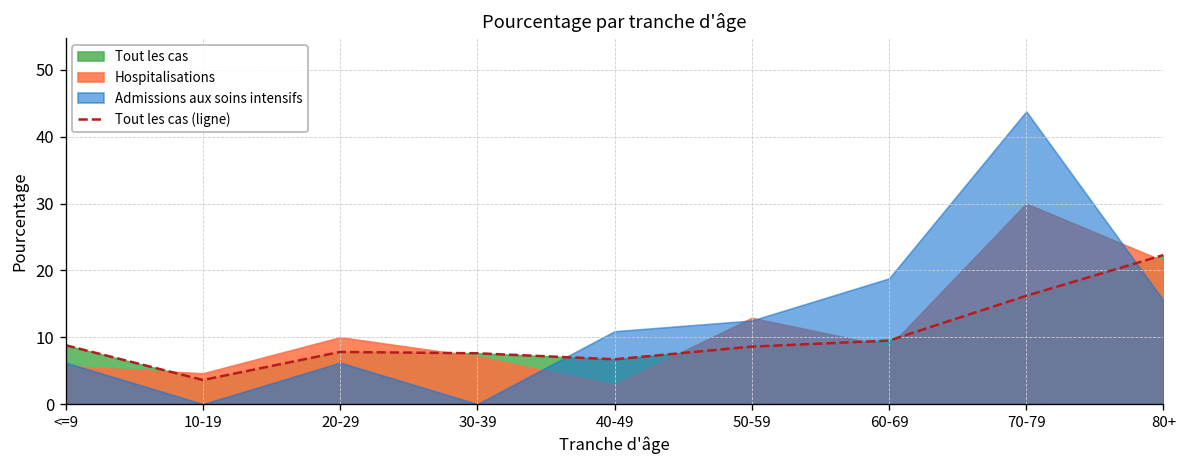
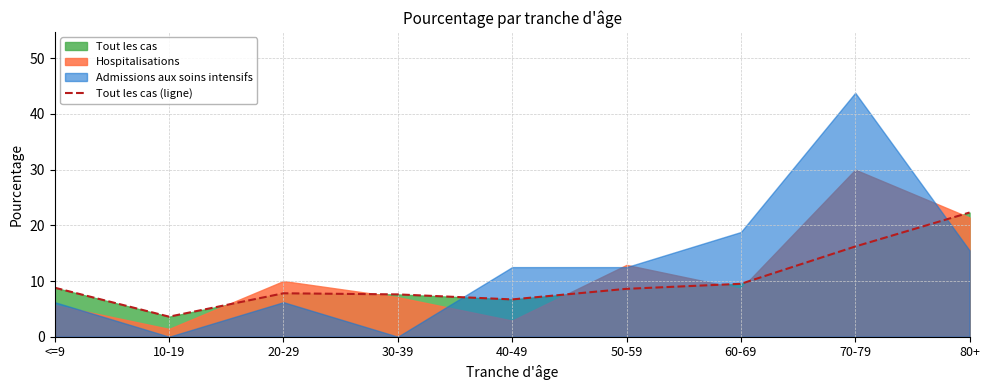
  {
    "Tout les cas": {
      "<=9": 9,
      "10-19": 4,
      "20-29": 8,
      "30-39": 8,
      "40-49": 7,
      "50-59": 9,
      "60-69": 10,
      "70-79": 16,
      "80+": 22
    },
    "Hospitalisations": {
      "<=9": 6,
-     "10-19": 5,
+     "10-19": 1,
      "20-29": 10,
      "30-39": 7,
      "40-49": 3,
      "60-69": 9,
      "70-79": 30,
      "80+": 21
    },
    "Admissions aux soins intensifs": {
      "<=9": 6,
      "10-19": 0,
      "20-29": 6,
      "30-39": 0,
-     "40-49": 11,
+     "40-49": 13,
      "60-69": 19,
      "70-79": 44,
      "80+": 16
    }
  }
